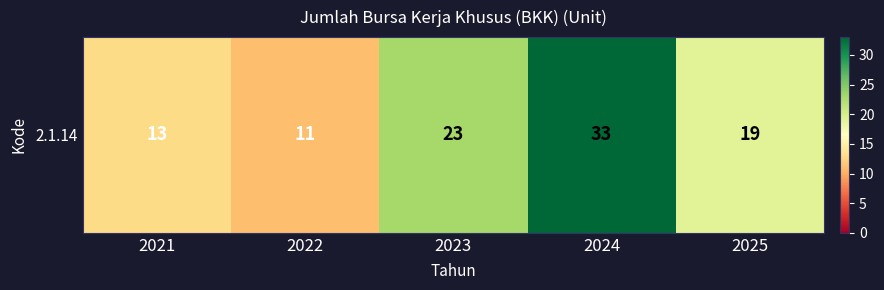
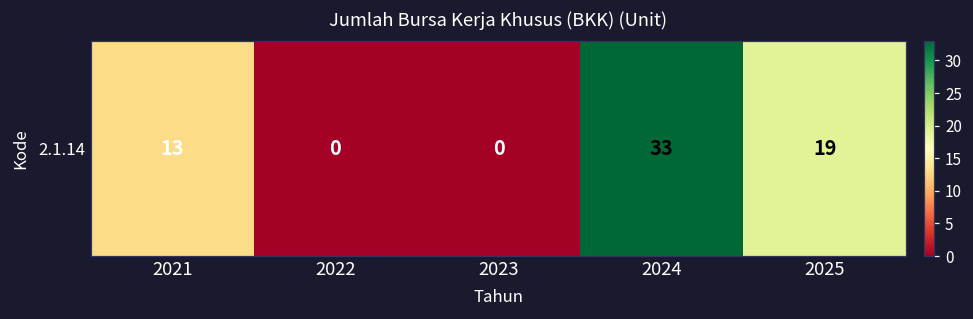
  {
    "2.1.14": {
      "2021": 13,
-     "2022": 11,
-     "2023": 23,
+     "2022": 0,
+     "2023": 0,
      "2024": 33,
      "2025": 19
    }
  }
